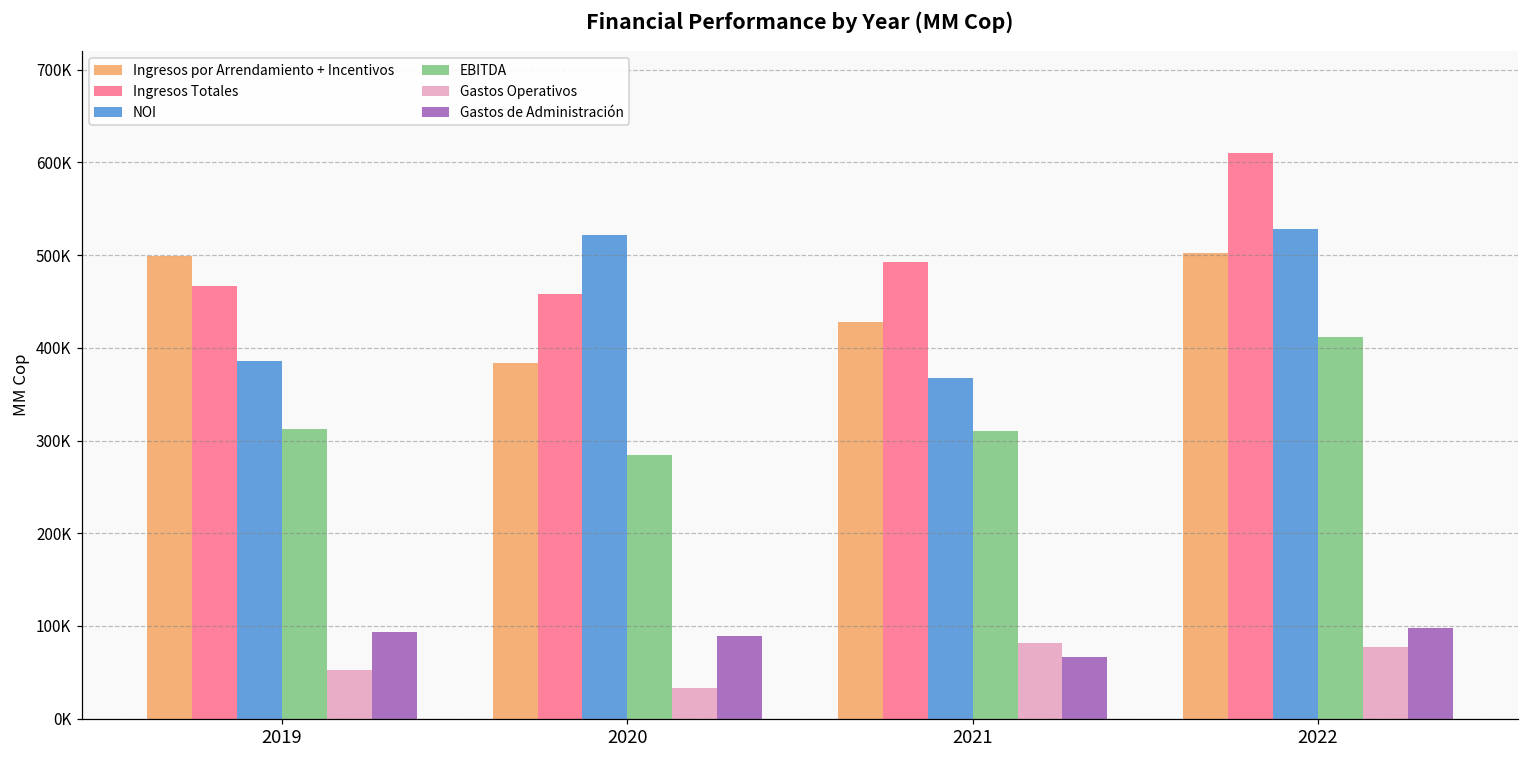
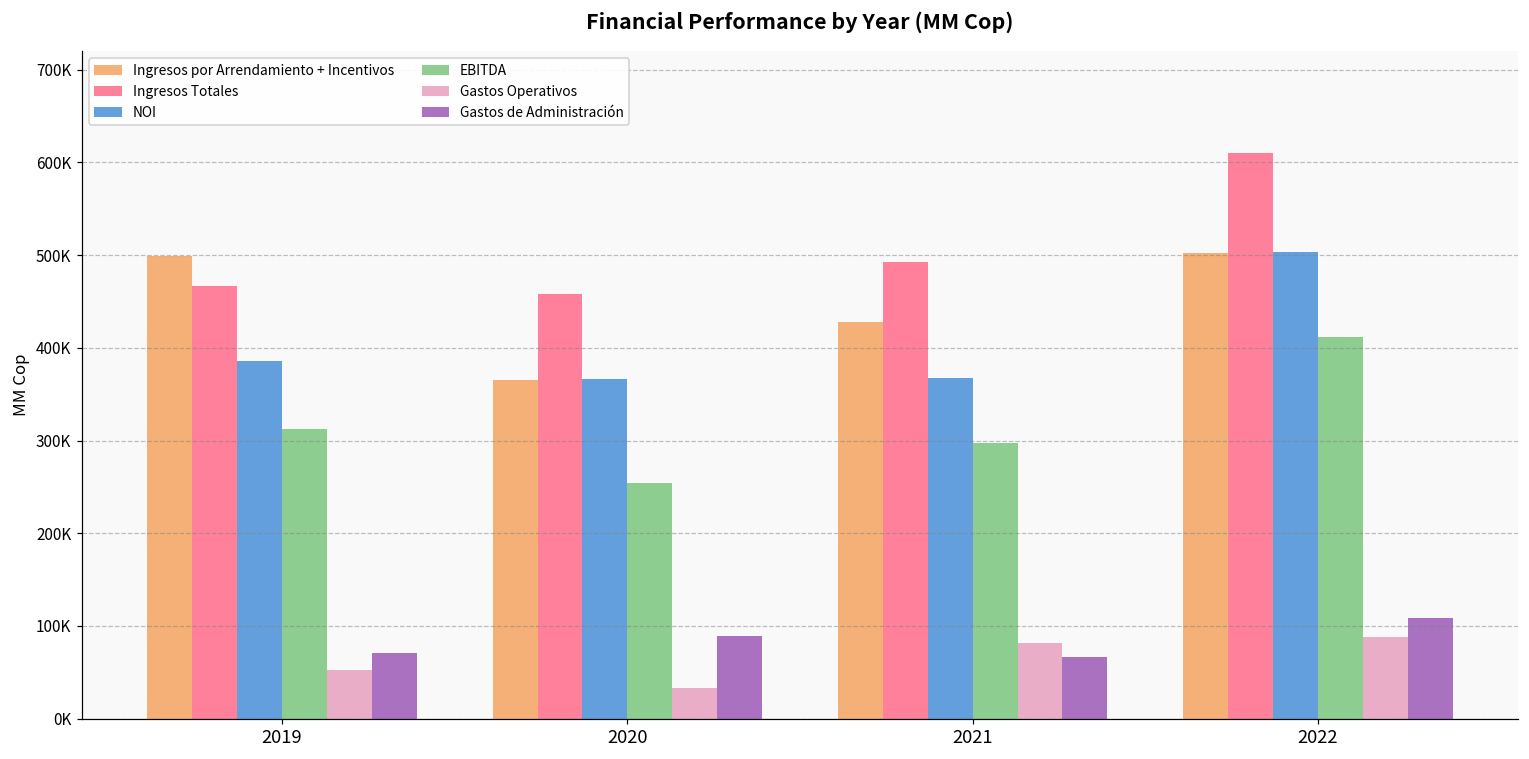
  {
    "Ingresos por Arrendamiento + Incentivos": {
      "2019": 500000,
-     "2020": 380000,
+     "2020": 370000,
      "2021": 430000,
      "2022": 500000
    },
    "Ingresos Totales": {
      "2019": 470000,
      "2020": 460000,
      "2021": 490000,
      "2022": 610000
    },
    "NOI": {
      "2019": 390000,
-     "2020": 520000,
+     "2020": 370000,
      "2021": 370000,
-     "2022": 530000
+     "2022": 500000
    },
    "EBITDA": {
      "2019": 310000,
-     "2020": 280000,
-     "2021": 310000,
+     "2020": 250000,
+     "2021": 300000,
      "2022": 410000
    },
    "Gastos Operativos": {
      "2019": 50000,
      "2020": 30000,
      "2021": 80000,
-     "2022": 80000
+     "2022": 90000
    },
    "Gastos de Administración": {
-     "2019": 90000,
+     "2019": 70000,
      "2020": 90000,
      "2021": 70000,
-     "2022": 100000
+     "2022": 110000
    }
  }
